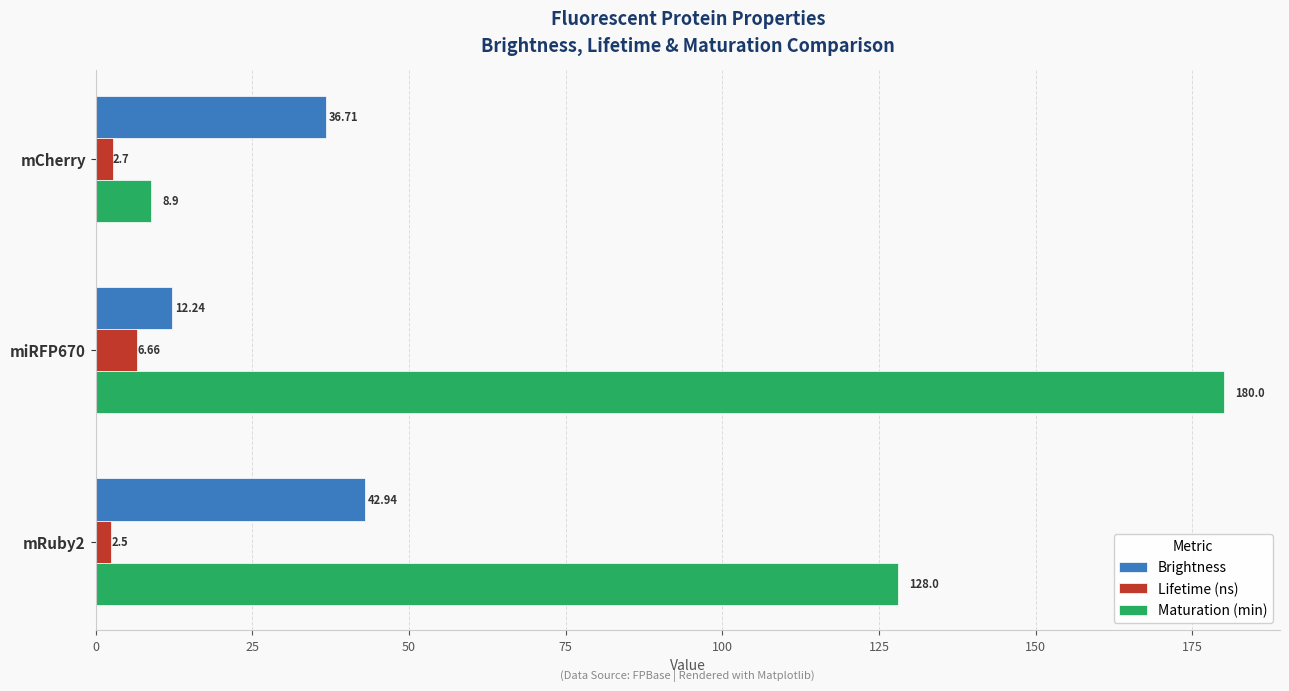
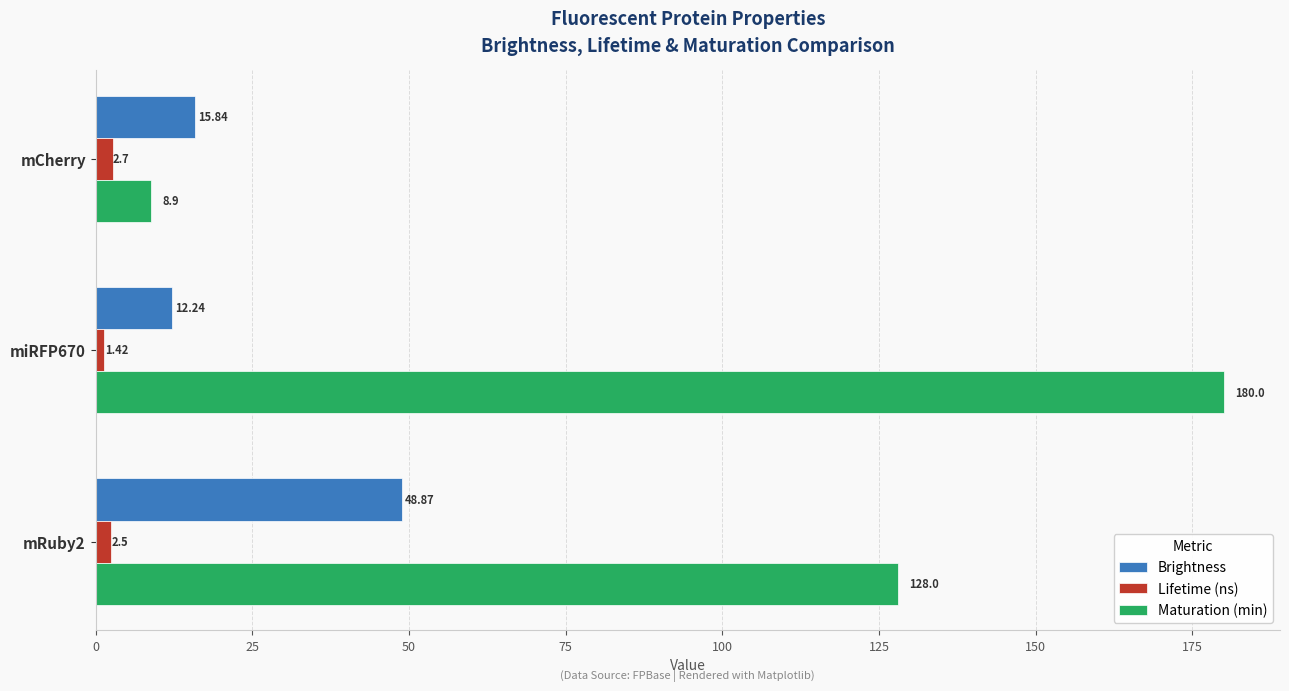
  {
    "Brightness": {
-     "mCherry": 36.71,
+     "mCherry": 15.84,
      "miRFP670": 12.24,
-     "mRuby2": 42.94
+     "mRuby2": 48.87
    },
    "Lifetime (ns)": {
      "mCherry": 2.7,
-     "miRFP670": 6.66,
+     "miRFP670": 1.42,
      "mRuby2": 2.5
    },
    "Maturation (min)": {
      "mCherry": 8.9,
      "miRFP670": 180.0,
      "mRuby2": 128.0
    }
  }
